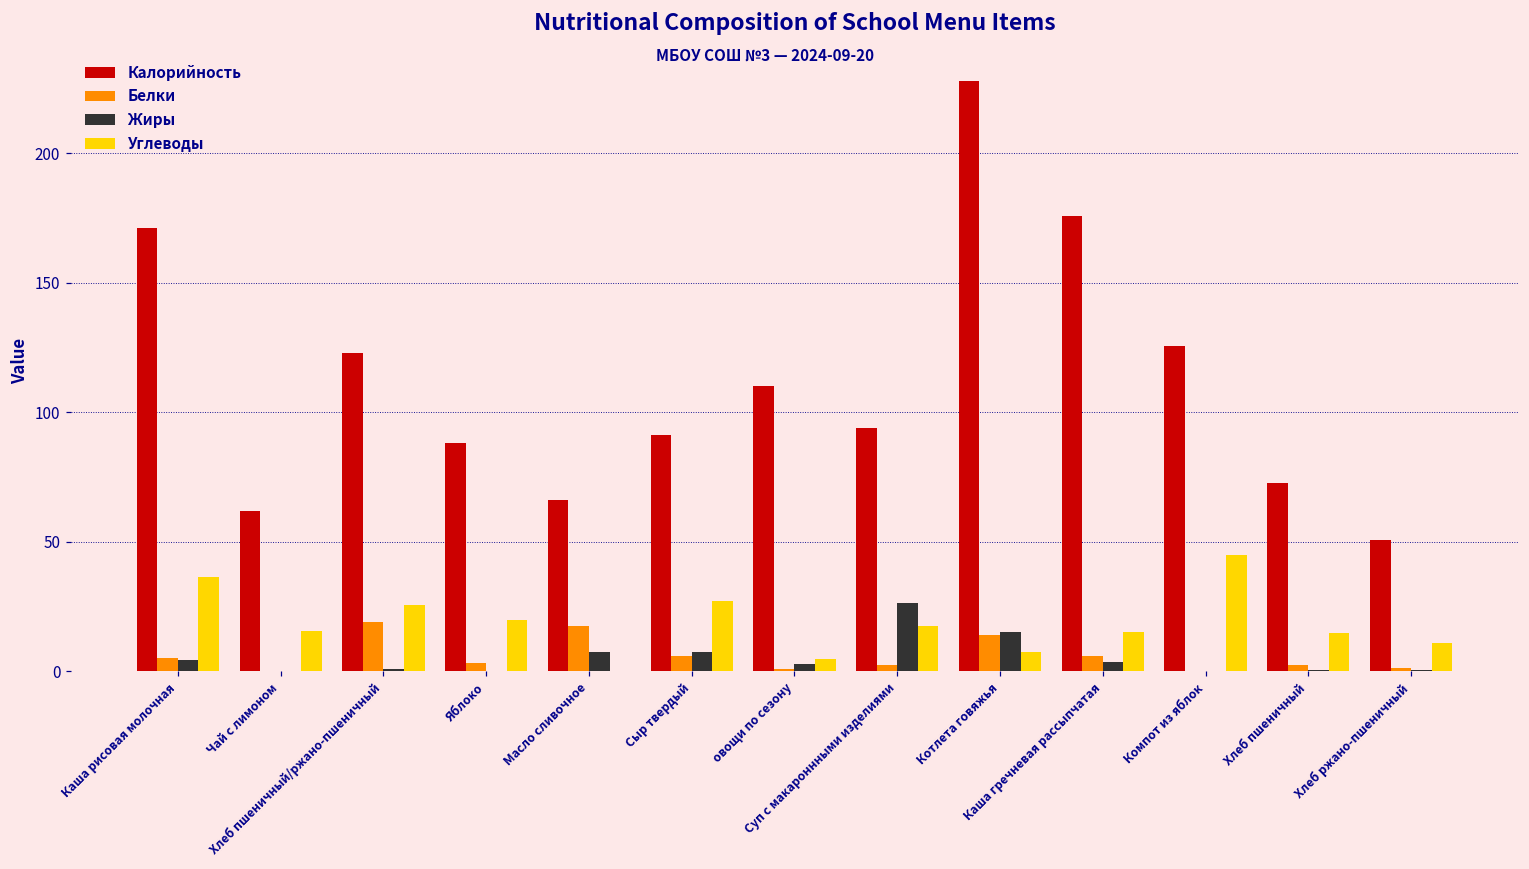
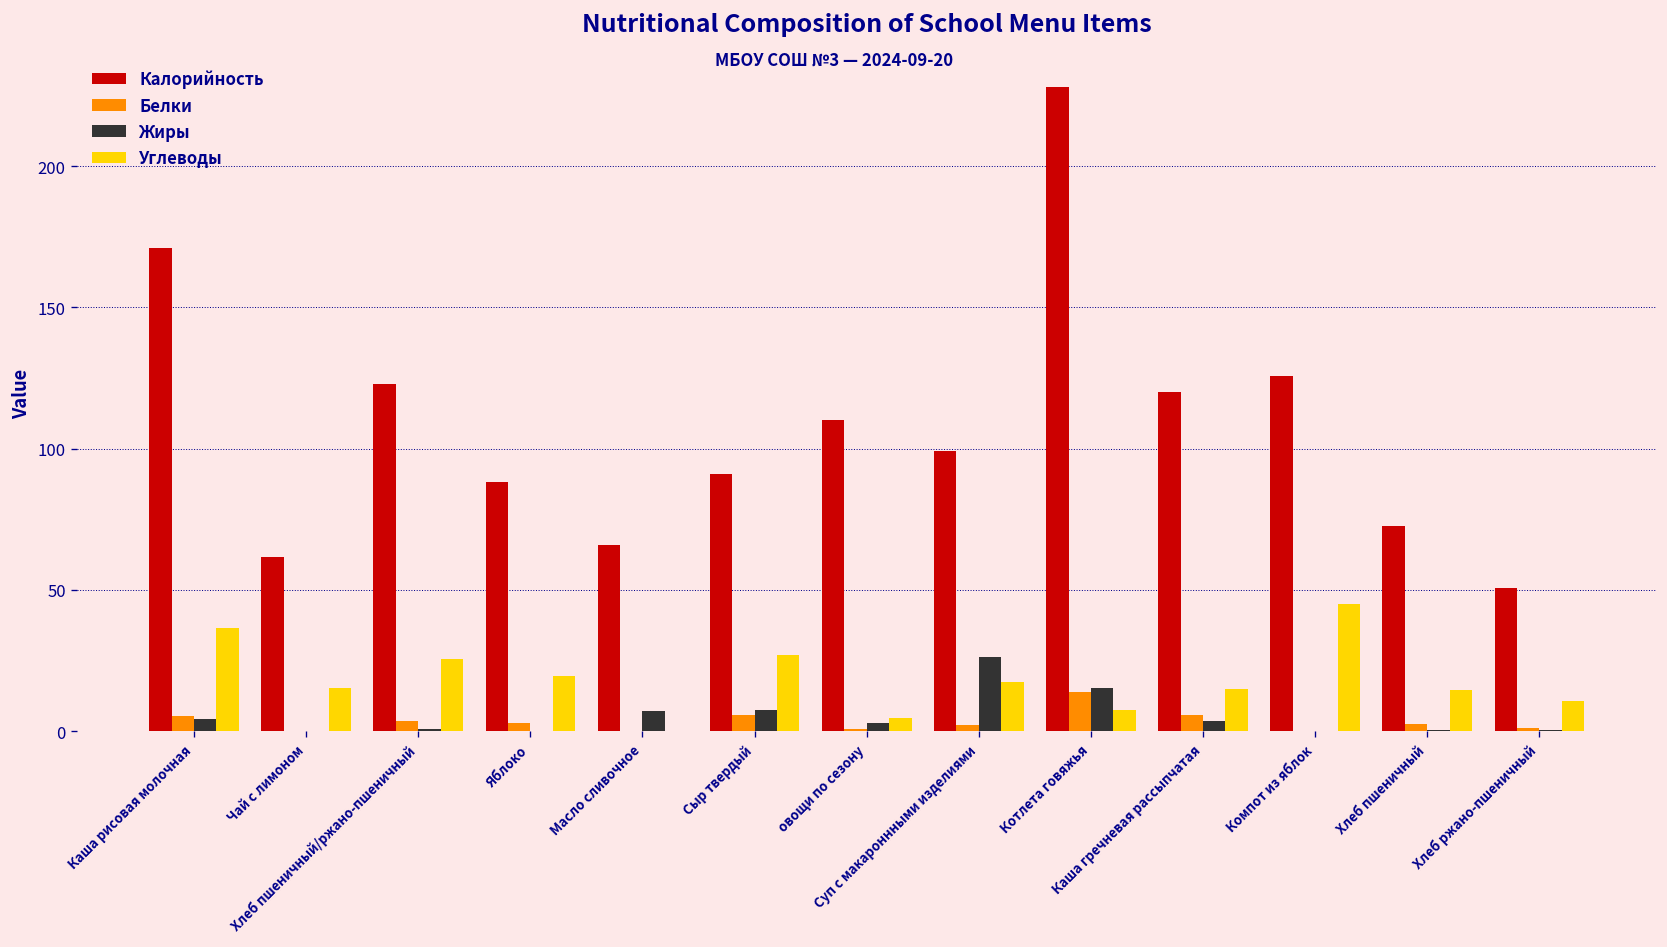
  {
    "Калорийность": {
      "Каша рисовая молочная": 171,
      "Чай с лимоном": 62,
      "Хлеб пшеничный/ржано-пшеничный": 123,
      "Яблоко": 88,
      "Масло сливочное": 66,
      "Сыр твердый": 91,
      "овощи по сезону": 110,
-     "Суп с макароннными изделиями": 94,
+     "Суп с макароннными изделиями": 99,
      "Котлета говяжья": 228,
-     "Каша гречневая рассыпчатая": 176,
+     "Каша гречневая рассыпчатая": 120,
      "Компот из яблок": 126,
      "Хлеб пшеничный": 73,
      "Хлеб ржано-пшеничный": 50
    },
    "Белки": {
      "Каша рисовая молочная": 5,
-     "Хлеб пшеничный/ржано-пшеничный": 19,
+     "Хлеб пшеничный/ржано-пшеничный": 3,
      "Яблоко": 3,
-     "Масло сливочное": 17,
+     "Масло сливочное": 0,
      "Сыр твердый": 6,
      "Суп с макароннными изделиями": 2,
      "Котлета говяжья": 14,
      "Каша гречневая рассыпчатая": 6,
      "Хлеб пшеничный": 2
    },
    "Жиры": {
      "Каша рисовая молочная": 4,
      "Яблоко": 0,
      "Масло сливочное": 7,
      "Сыр твердый": 7,
      "овощи по сезону": 3,
      "Суп с макароннными изделиями": 26,
      "Котлета говяжья": 15,
      "Каша гречневая рассыпчатая": 4,
      "Компот из яблок": 0
    },
    "Углеводы": {
      "Каша рисовая молочная": 36,
      "Чай с лимоном": 15,
      "Хлеб пшеничный/ржано-пшеничный": 25,
      "Яблоко": 20,
      "Сыр твердый": 27,
      "овощи по сезону": 5,
      "Суп с макароннными изделиями": 17,
      "Котлета говяжья": 7,
      "Каша гречневая рассыпчатая": 15,
      "Компот из яблок": 45,
      "Хлеб пшеничный": 15,
      "Хлеб ржано-пшеничный": 11
    }
  }
